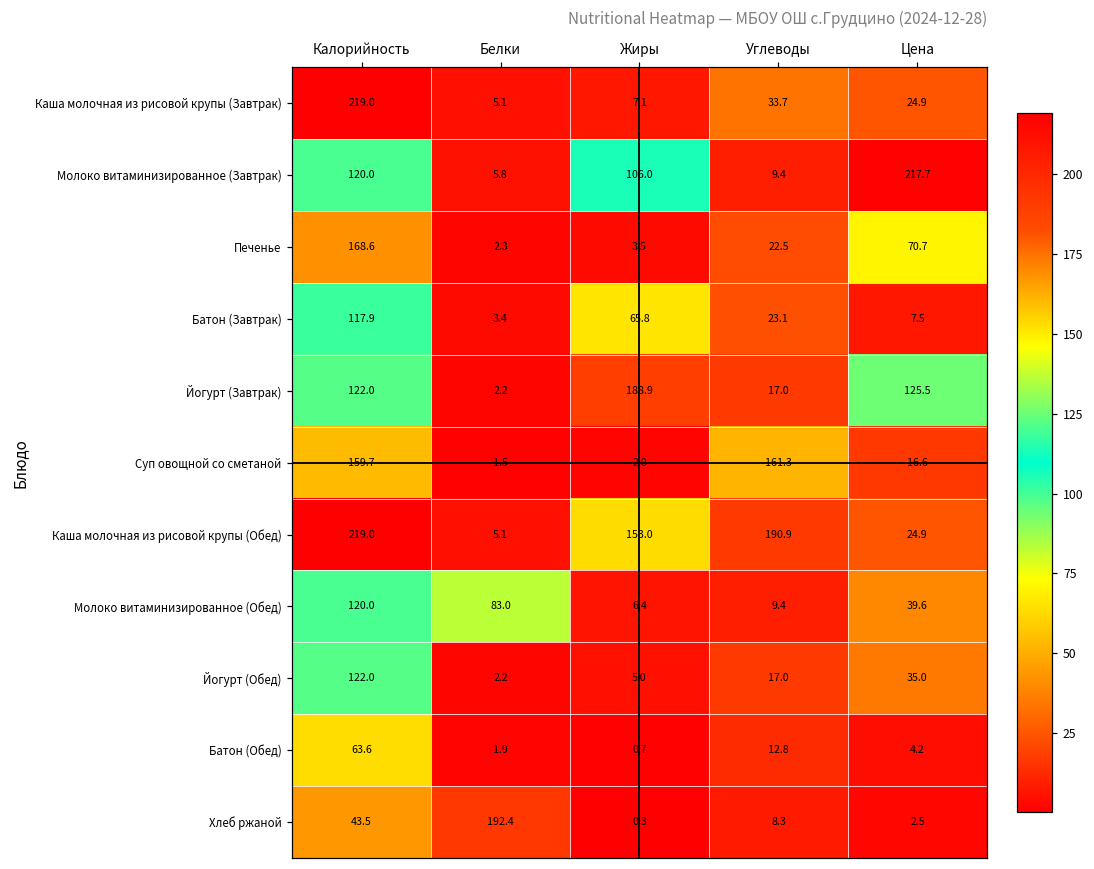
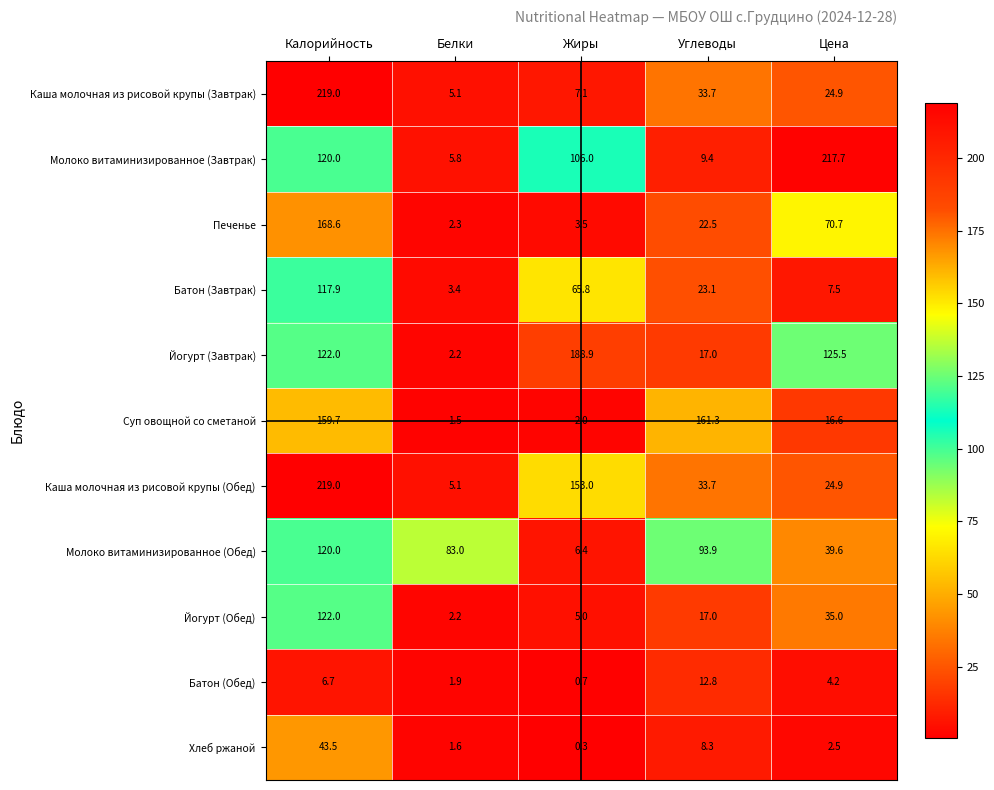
  {
    "Каша молочная из рисовой крупы (Завтрак)": {
      "Калорийность": 219.0,
      "Белки": 5.1,
      "Жиры": 7.1,
      "Углеводы": 33.7,
      "Цена": 24.9
    },
    "Молоко витаминизированное (Завтрак)": {
      "Калорийность": 120.0,
      "Белки": 5.8,
      "Жиры": 106.0,
      "Углеводы": 9.4,
      "Цена": 217.7
    },
    "Печенье": {
      "Калорийность": 168.6,
      "Белки": 2.3,
      "Жиры": 3.5,
      "Углеводы": 22.5,
      "Цена": 70.7
    },
    "Батон (Завтрак)": {
      "Калорийность": 117.9,
      "Белки": 3.4,
      "Жиры": 65.8,
      "Углеводы": 23.1,
      "Цена": 7.5
    },
    "Йогурт (Завтрак)": {
      "Калорийность": 122.0,
      "Белки": 2.2,
      "Жиры": 188.9,
      "Углеводы": 17.0,
      "Цена": 125.5
    },
    "Суп овощной со сметаной": {
      "Калорийность": 159.7,
      "Белки": 1.5,
      "Жиры": 2.0,
      "Углеводы": 161.3,
      "Цена": 16.6
    },
    "Каша молочная из рисовой крупы (Обед)": {
      "Калорийность": 219.0,
      "Белки": 5.1,
      "Жиры": 153.0,
-     "Углеводы": 190.9,
+     "Углеводы": 33.7,
      "Цена": 24.9
    },
    "Молоко витаминизированное (Обед)": {
      "Калорийность": 120.0,
      "Белки": 83.0,
      "Жиры": 6.4,
-     "Углеводы": 9.4,
+     "Углеводы": 93.9,
      "Цена": 39.6
    },
    "Йогурт (Обед)": {
      "Калорийность": 122.0,
      "Белки": 2.2,
      "Жиры": 5.0,
      "Углеводы": 17.0,
      "Цена": 35.0
    },
    "Батон (Обед)": {
-     "Калорийность": 63.6,
+     "Калорийность": 6.7,
      "Белки": 1.9,
      "Жиры": 0.7,
      "Углеводы": 12.8,
      "Цена": 4.2
    },
    "Хлеб ржаной": {
      "Калорийность": 43.5,
-     "Белки": 192.4,
+     "Белки": 1.6,
      "Жиры": 0.3,
      "Углеводы": 8.3,
      "Цена": 2.5
    }
  }
